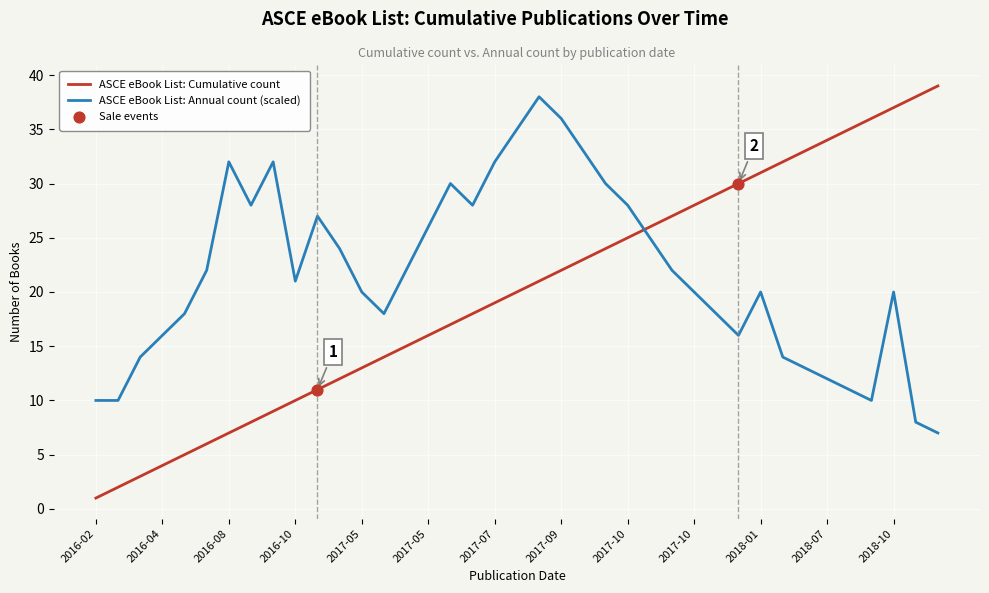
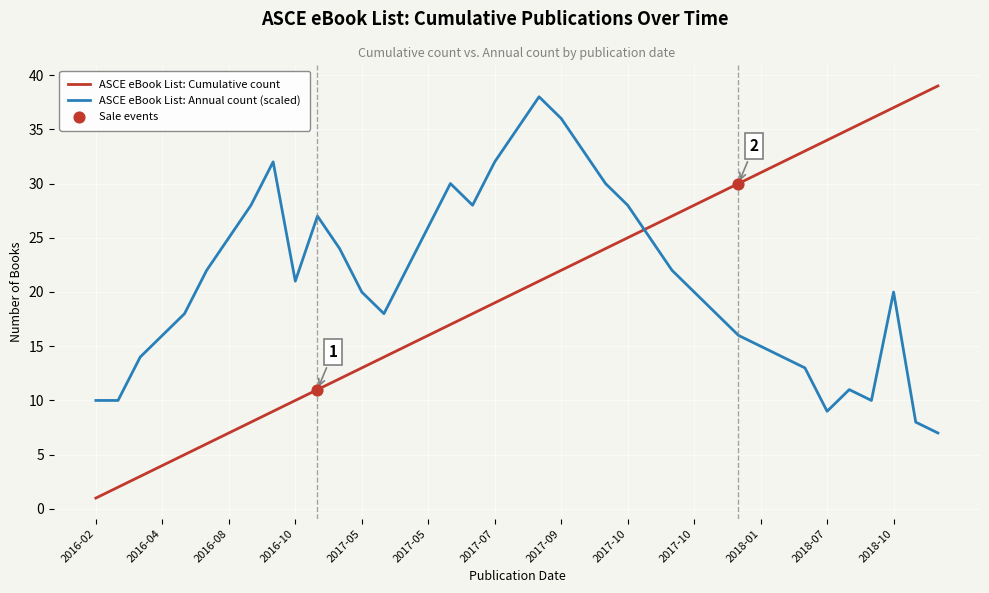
  {
    "ASCE eBook List: Annual count (scaled)": {
      "2016-02": 10,
      "2016-04": 16,
-     "2016-08": 32,
+     "2016-08": 25,
      "2016-10": 21,
      "2017-07": 32,
      "2017-09": 36,
-     "2018-01": 20,
-     "2018-07": 12,
+     "2018-01": 15,
+     "2018-07": 9,
      "2018-10": 20
    }
  }
